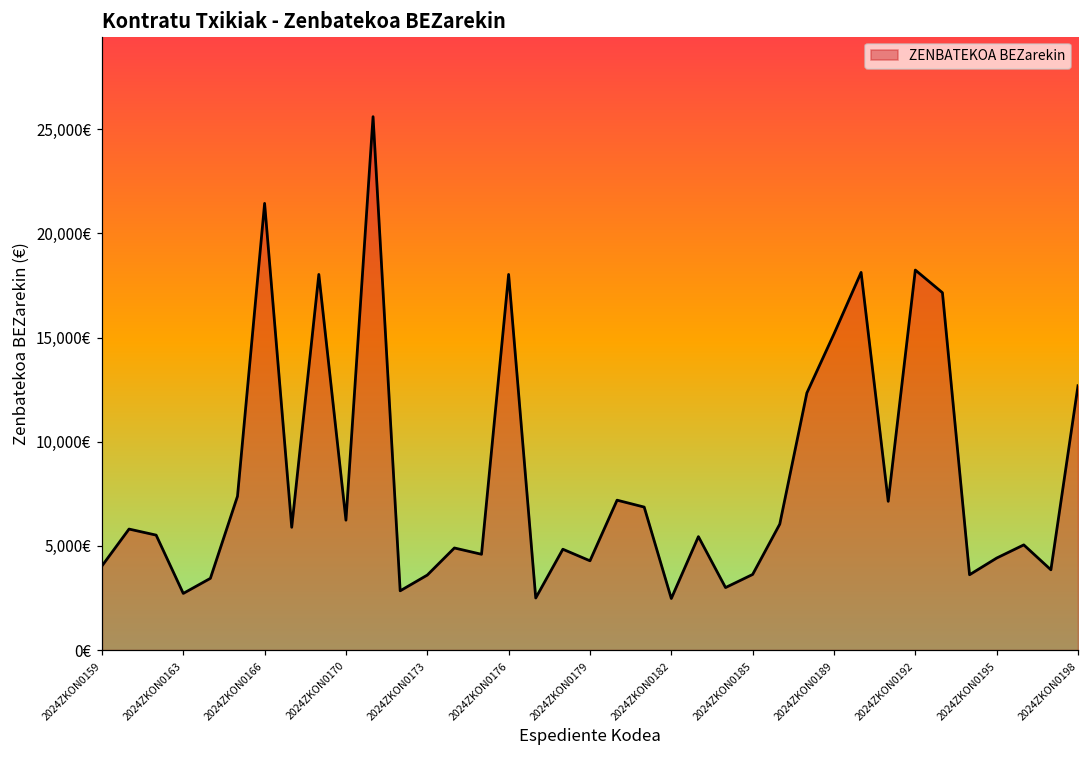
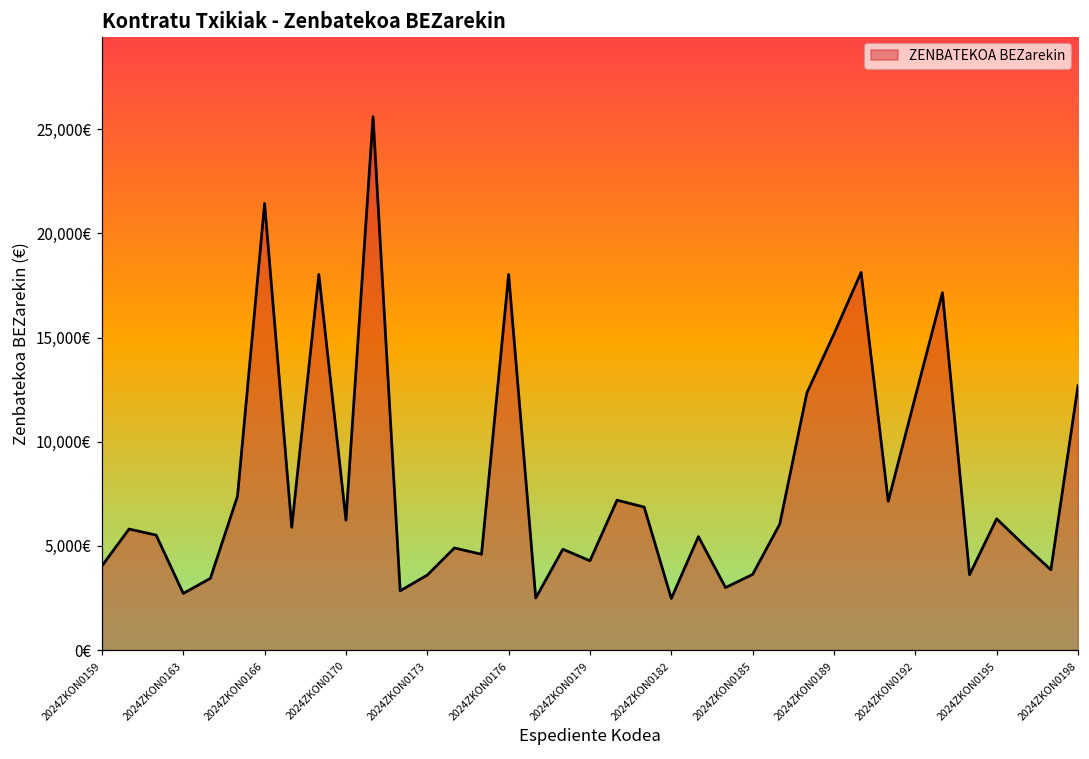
  {
    "2024ZKON0159": "4,000€",
    "2024ZKON0163": "2,700€",
    "2024ZKON0166": "21,400€",
    "2024ZKON0170": "6,200€",
    "2024ZKON0173": "3,600€",
    "2024ZKON0176": "18,000€",
    "2024ZKON0179": "4,300€",
    "2024ZKON0182": "2,500€",
    "2024ZKON0185": "3,600€",
    "2024ZKON0189": "15,200€",
-   "2024ZKON0192": "18,200€",
-   "2024ZKON0195": "4,400€",
+   "2024ZKON0192": "12,200€",
+   "2024ZKON0195": "6,300€",
    "2024ZKON0198": "12,700€"
  }
